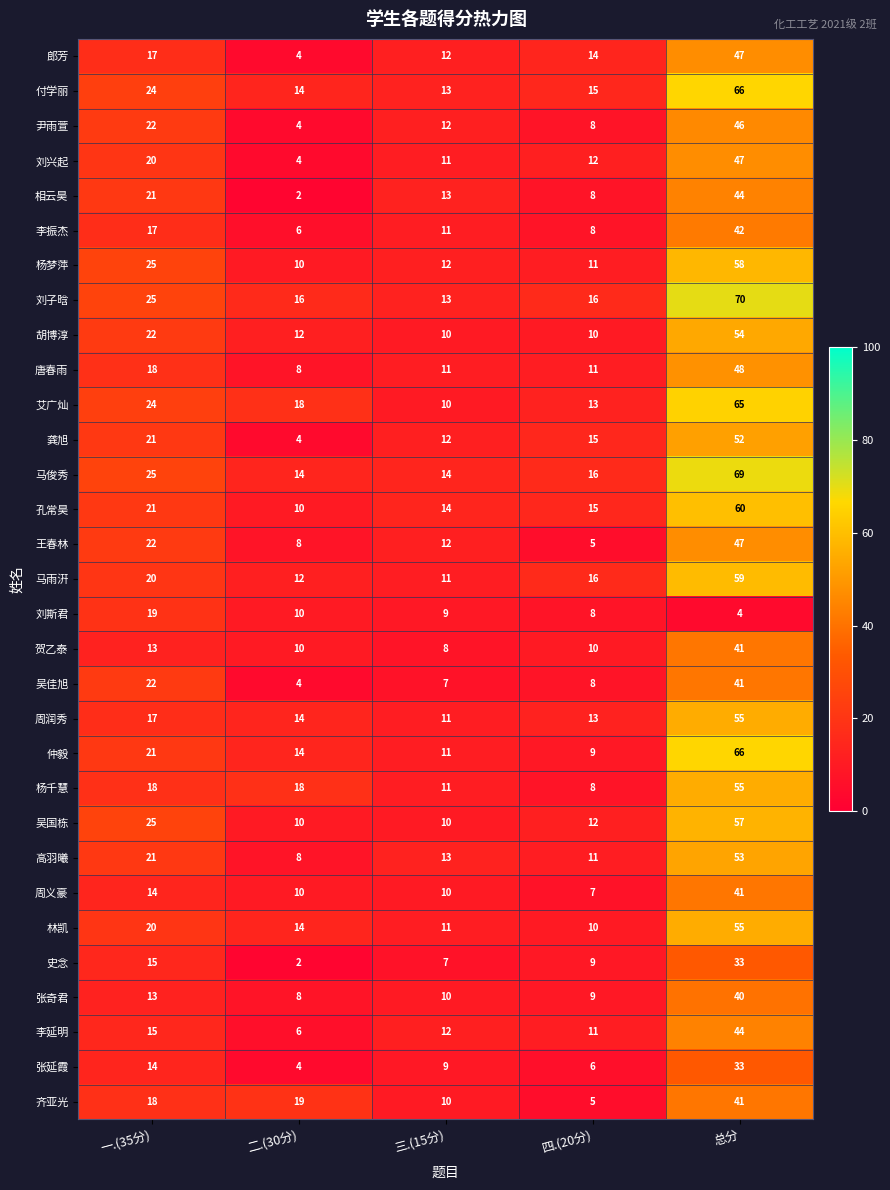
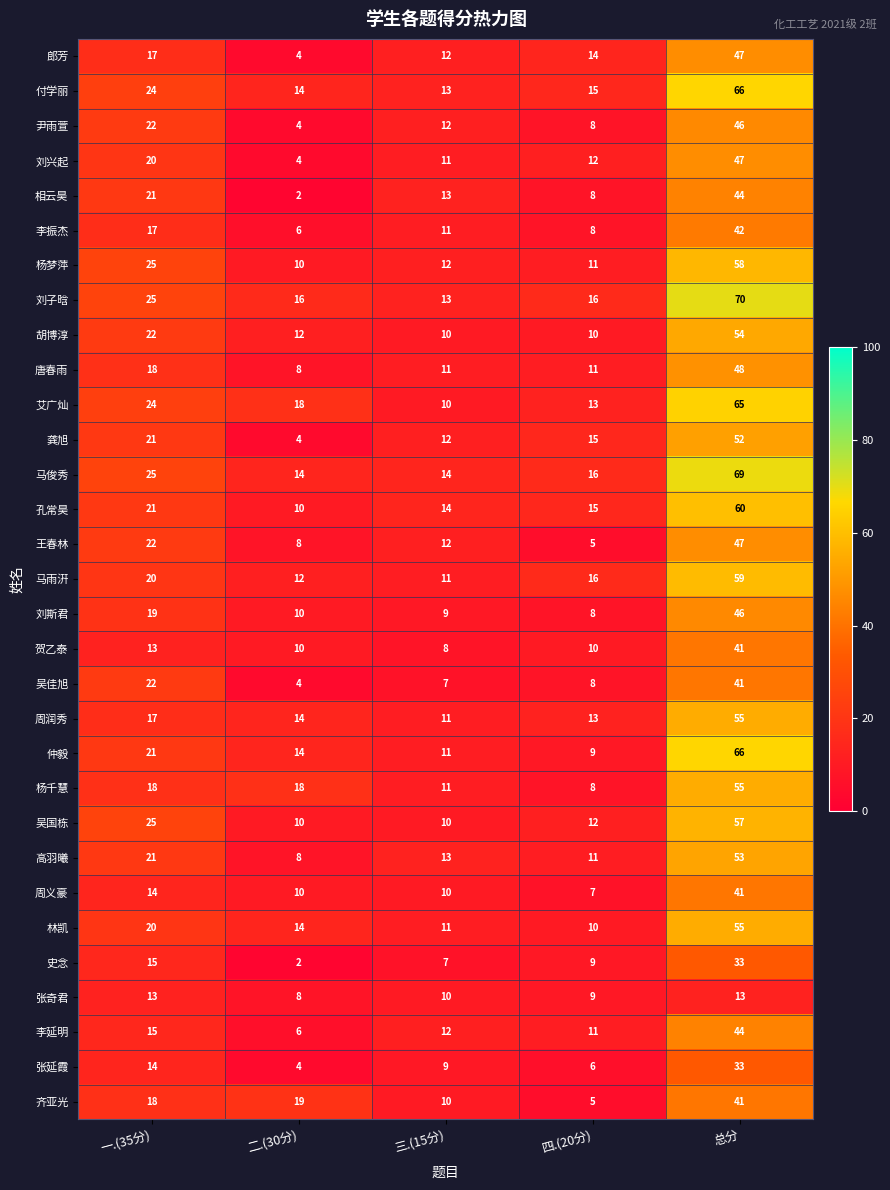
  {
    "郎芳": {
      "一.(35分)": 17,
      "二.(30分)": 4,
      "三.(15分)": 12,
      "四.(20分)": 14,
      "总分": 47
    },
    "付学丽": {
      "一.(35分)": 24,
      "二.(30分)": 14,
      "三.(15分)": 13,
      "四.(20分)": 15,
      "总分": 66
    },
    "尹雨萱": {
      "一.(35分)": 22,
      "二.(30分)": 4,
      "三.(15分)": 12,
      "四.(20分)": 8,
      "总分": 46
    },
    "刘兴起": {
      "一.(35分)": 20,
      "二.(30分)": 4,
      "三.(15分)": 11,
      "四.(20分)": 12,
      "总分": 47
    },
    "相云昊": {
      "一.(35分)": 21,
      "二.(30分)": 2,
      "三.(15分)": 13,
      "四.(20分)": 8,
      "总分": 44
    },
    "李振杰": {
      "一.(35分)": 17,
      "二.(30分)": 6,
      "三.(15分)": 11,
      "四.(20分)": 8,
      "总分": 42
    },
    "杨梦萍": {
      "一.(35分)": 25,
      "二.(30分)": 10,
      "三.(15分)": 12,
      "四.(20分)": 11,
      "总分": 58
    },
    "刘子晗": {
      "一.(35分)": 25,
      "二.(30分)": 16,
      "三.(15分)": 13,
      "四.(20分)": 16,
      "总分": 70
    },
    "胡博淳": {
      "一.(35分)": 22,
      "二.(30分)": 12,
      "三.(15分)": 10,
      "四.(20分)": 10,
      "总分": 54
    },
    "唐春雨": {
      "一.(35分)": 18,
      "二.(30分)": 8,
      "三.(15分)": 11,
      "四.(20分)": 11,
      "总分": 48
    },
    "艾广灿": {
      "一.(35分)": 24,
      "二.(30分)": 18,
      "三.(15分)": 10,
      "四.(20分)": 13,
      "总分": 65
    },
    "龚旭": {
      "一.(35分)": 21,
      "二.(30分)": 4,
      "三.(15分)": 12,
      "四.(20分)": 15,
      "总分": 52
    },
    "马俊秀": {
      "一.(35分)": 25,
      "二.(30分)": 14,
      "三.(15分)": 14,
      "四.(20分)": 16,
      "总分": 69
    },
    "孔常昊": {
      "一.(35分)": 21,
      "二.(30分)": 10,
      "三.(15分)": 14,
      "四.(20分)": 15,
      "总分": 60
    },
    "王春林": {
      "一.(35分)": 22,
      "二.(30分)": 8,
      "三.(15分)": 12,
      "四.(20分)": 5,
      "总分": 47
    },
    "马雨汧": {
      "一.(35分)": 20,
      "二.(30分)": 12,
      "三.(15分)": 11,
      "四.(20分)": 16,
      "总分": 59
    },
    "刘斯君": {
      "一.(35分)": 19,
      "二.(30分)": 10,
      "三.(15分)": 9,
      "四.(20分)": 8,
-     "总分": 4
+     "总分": 46
    },
    "贺乙泰": {
      "一.(35分)": 13,
      "二.(30分)": 10,
      "三.(15分)": 8,
      "四.(20分)": 10,
      "总分": 41
    },
    "吴佳旭": {
      "一.(35分)": 22,
      "二.(30分)": 4,
      "三.(15分)": 7,
      "四.(20分)": 8,
      "总分": 41
    },
    "周润秀": {
      "一.(35分)": 17,
      "二.(30分)": 14,
      "三.(15分)": 11,
      "四.(20分)": 13,
      "总分": 55
    },
    "仲毅": {
      "一.(35分)": 21,
      "二.(30分)": 14,
      "三.(15分)": 11,
      "四.(20分)": 9,
      "总分": 66
    },
    "杨千慧": {
      "一.(35分)": 18,
      "二.(30分)": 18,
      "三.(15分)": 11,
      "四.(20分)": 8,
      "总分": 55
    },
    "吴国栋": {
      "一.(35分)": 25,
      "二.(30分)": 10,
      "三.(15分)": 10,
      "四.(20分)": 12,
      "总分": 57
    },
    "高羽曦": {
      "一.(35分)": 21,
      "二.(30分)": 8,
      "三.(15分)": 13,
      "四.(20分)": 11,
      "总分": 53
    },
    "周义豪": {
      "一.(35分)": 14,
      "二.(30分)": 10,
      "三.(15分)": 10,
      "四.(20分)": 7,
      "总分": 41
    },
    "林凯": {
      "一.(35分)": 20,
      "二.(30分)": 14,
      "三.(15分)": 11,
      "四.(20分)": 10,
      "总分": 55
    },
    "史念": {
      "一.(35分)": 15,
      "二.(30分)": 2,
      "三.(15分)": 7,
      "四.(20分)": 9,
      "总分": 33
    },
    "张奇君": {
      "一.(35分)": 13,
      "二.(30分)": 8,
      "三.(15分)": 10,
      "四.(20分)": 9,
-     "总分": 40
+     "总分": 13
    },
    "李延明": {
      "一.(35分)": 15,
      "二.(30分)": 6,
      "三.(15分)": 12,
      "四.(20分)": 11,
      "总分": 44
    },
    "张延霞": {
      "一.(35分)": 14,
      "二.(30分)": 4,
      "三.(15分)": 9,
      "四.(20分)": 6,
      "总分": 33
    },
    "齐亚光": {
      "一.(35分)": 18,
      "二.(30分)": 19,
      "三.(15分)": 10,
      "四.(20分)": 5,
      "总分": 41
    }
  }
